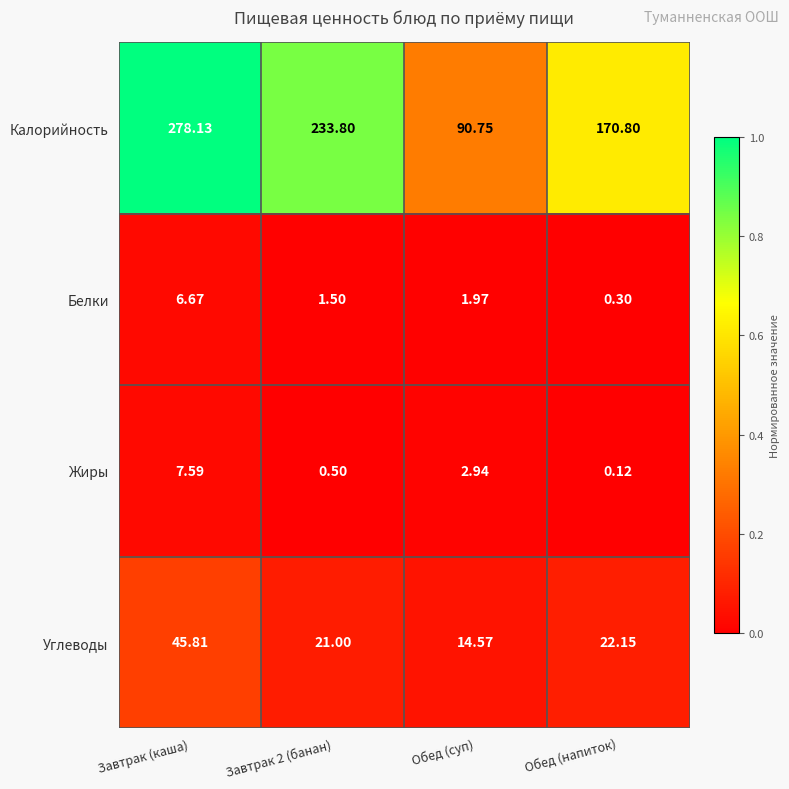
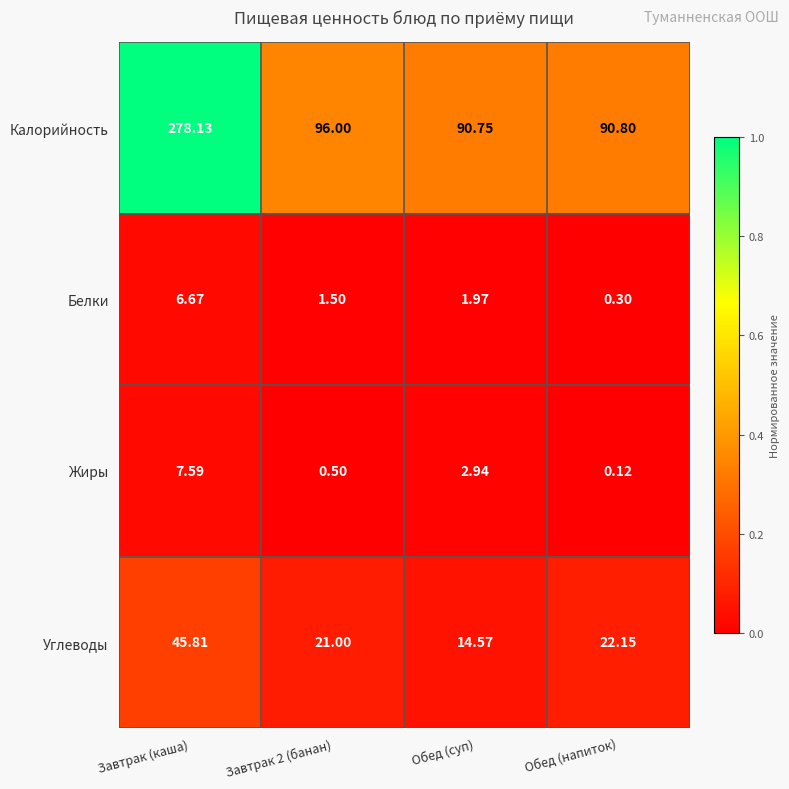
  {
    "Калорийность": {
      "Завтрак (каша)": 278.13,
-     "Завтрак 2 (банан)": 233.80,
+     "Завтрак 2 (банан)": 96.00,
      "Обед (суп)": 90.75,
-     "Обед (напиток)": 170.80
+     "Обед (напиток)": 90.80
    },
    "Белки": {
      "Завтрак (каша)": 6.67,
      "Завтрак 2 (банан)": 1.50,
      "Обед (суп)": 1.97,
      "Обед (напиток)": 0.30
    },
    "Жиры": {
      "Завтрак (каша)": 7.59,
      "Завтрак 2 (банан)": 0.50,
      "Обед (суп)": 2.94,
      "Обед (напиток)": 0.12
    },
    "Углеводы": {
      "Завтрак (каша)": 45.81,
      "Завтрак 2 (банан)": 21.00,
      "Обед (суп)": 14.57,
      "Обед (напиток)": 22.15
    }
  }
